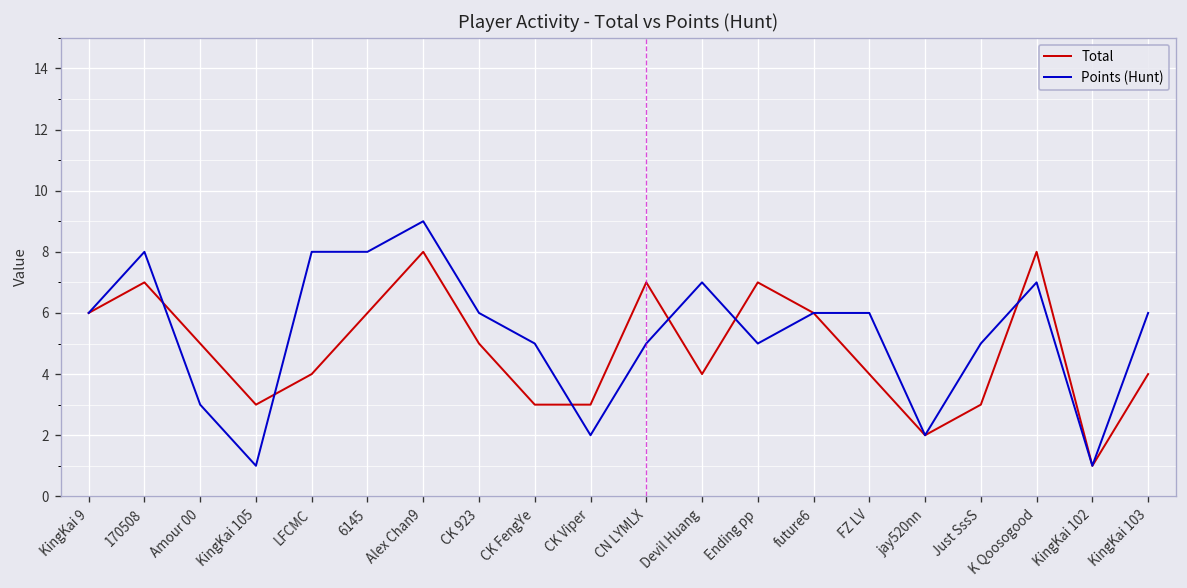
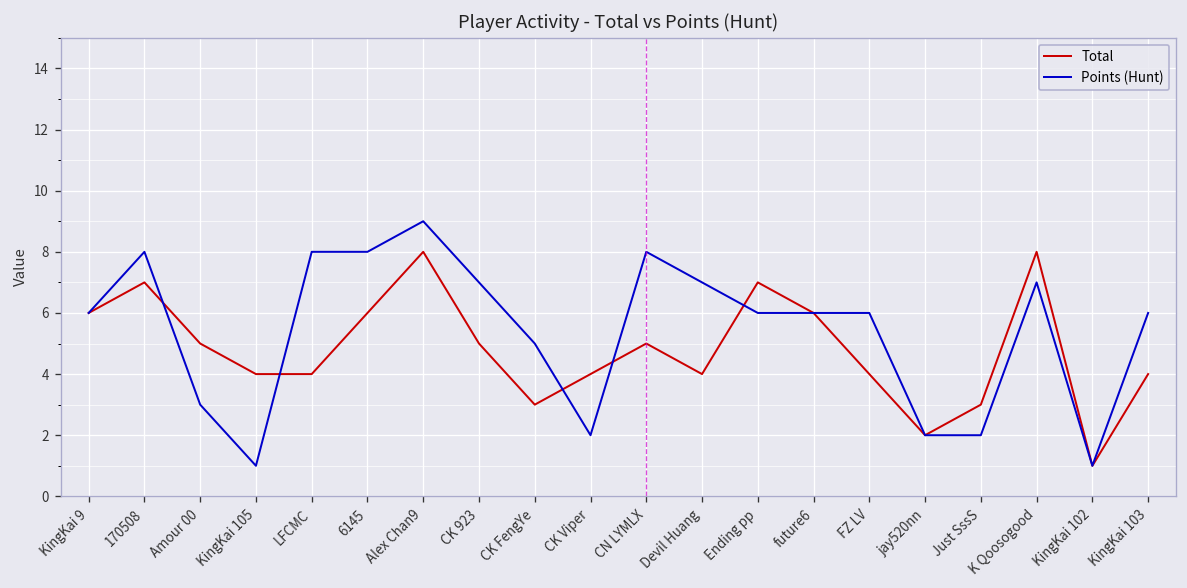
  {
    "Total": {
      "170508": 7,
      "Amour 00": 5,
-     "KingKai 105": 3,
+     "KingKai 105": 4,
      "LFCMC": 4,
      "6145": 6,
      "Alex Chan9": 8,
      "CK 923": 5,
      "CK FengYe": 3,
-     "CK Viper": 3,
-     "CN LYMLX": 7,
+     "CK Viper": 4,
+     "CN LYMLX": 5,
      "Devil Huang": 4,
      "Ending pp": 7,
      "FZ LV": 4,
      "Just SssS": 3,
      "K Qoosogood": 8,
      "KingKai 103": 4
    },
    "Points (Hunt)": {
      "170508": 8,
      "Amour 00": 3,
      "KingKai 105": 1,
      "LFCMC": 8,
      "6145": 8,
      "Alex Chan9": 9,
-     "CK 923": 6,
+     "CK 923": 7,
      "CK FengYe": 5,
      "CK Viper": 2,
-     "CN LYMLX": 5,
+     "CN LYMLX": 8,
      "Devil Huang": 7,
-     "Ending pp": 5,
+     "Ending pp": 6,
      "FZ LV": 6,
-     "Just SssS": 5,
+     "Just SssS": 2,
      "K Qoosogood": 7,
      "KingKai 103": 6
    }
  }
